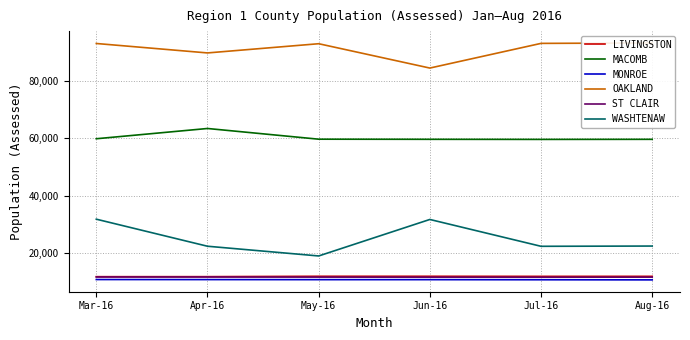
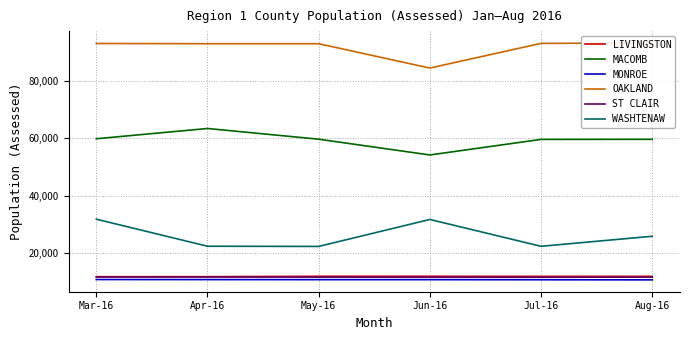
  {
    "MACOMB": {
      "Mar-16": "60,000",
      "Apr-16": "63,000",
      "May-16": "60,000",
-     "Jun-16": "60,000",
+     "Jun-16": "54,000",
      "Jul-16": "60,000",
      "Aug-16": "60,000"
    },
    "MONROE": {
      "Apr-16": "11,000",
      "May-16": "11,000",
      "Jul-16": "11,000",
      "Aug-16": "11,000"
    },
    "OAKLAND": {
      "Mar-16": "93,000",
-     "Apr-16": "90,000",
+     "Apr-16": "93,000",
      "May-16": "93,000",
      "Jun-16": "85,000",
      "Jul-16": "93,000"
    },
    "WASHTENAW": {
      "Mar-16": "32,000",
      "Apr-16": "22,000",
-     "May-16": "19,000",
+     "May-16": "22,000",
      "Jun-16": "32,000",
      "Jul-16": "22,000",
-     "Aug-16": "22,000"
+     "Aug-16": "26,000"
    }
  }
